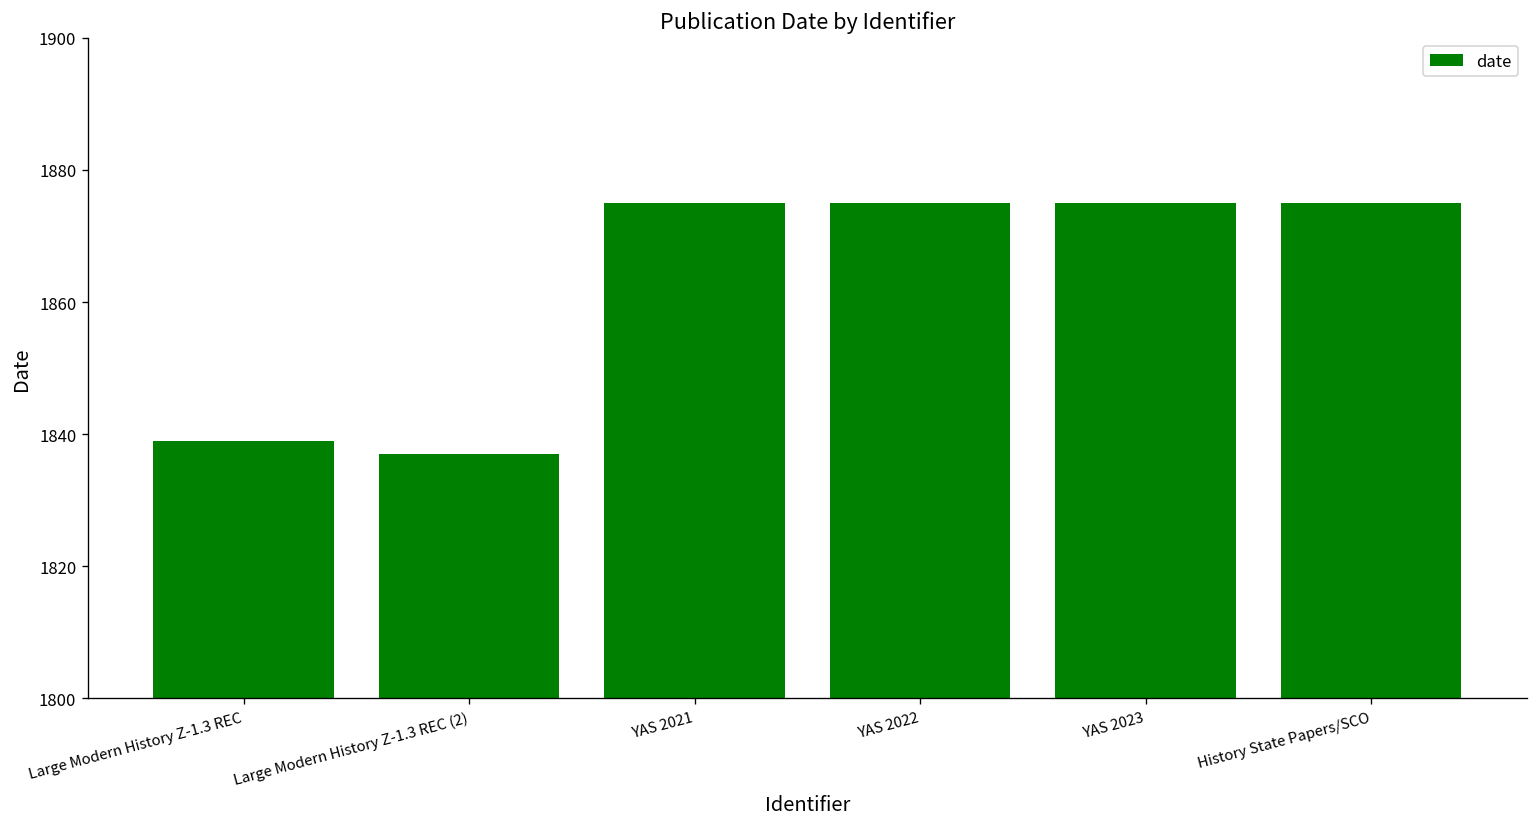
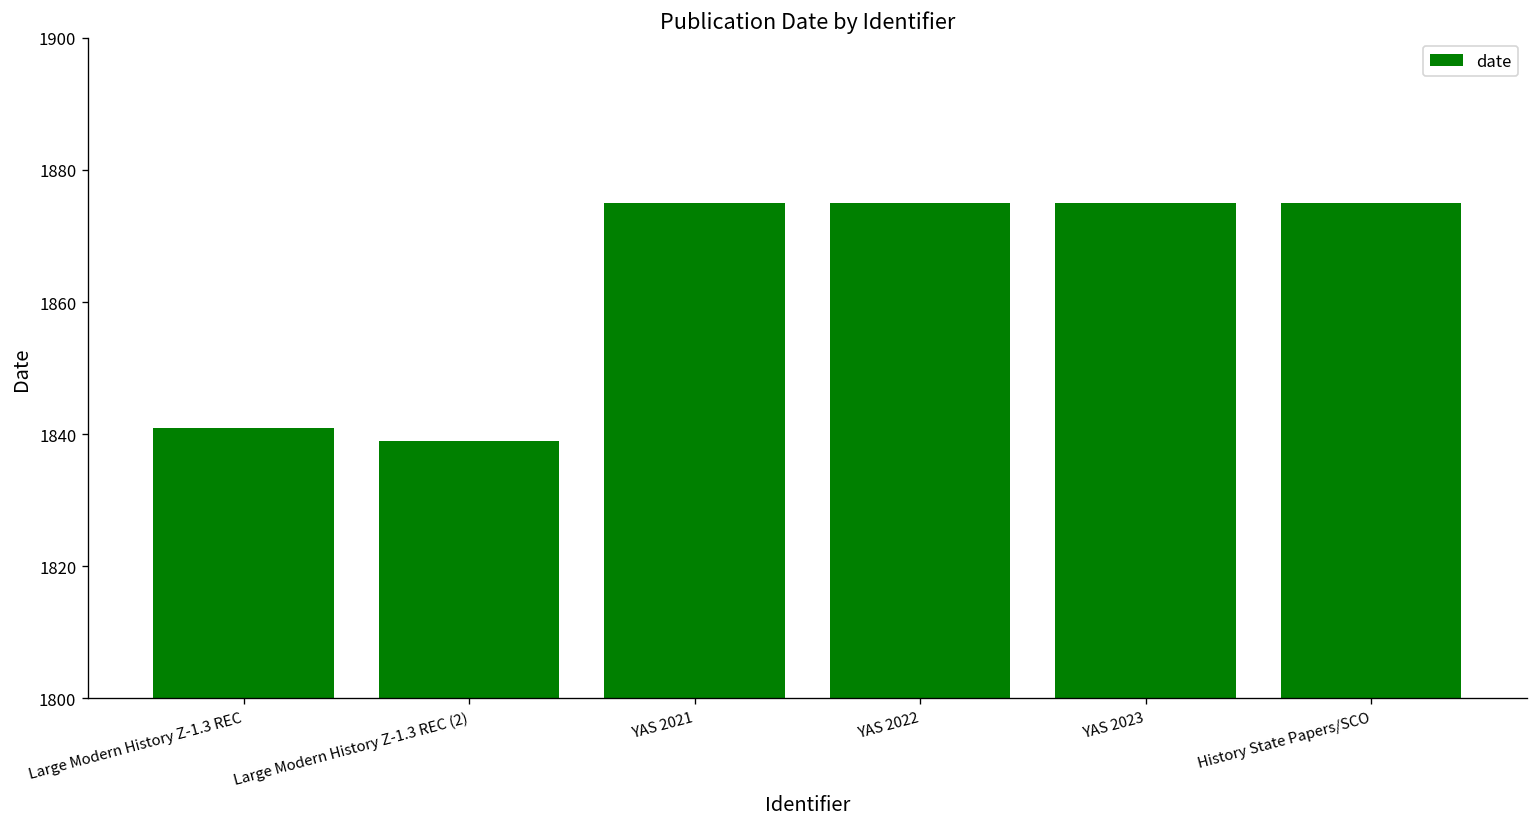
  {
-   "Large Modern History Z-1.3 REC": 1839,
-   "Large Modern History Z-1.3 REC (2)": 1837,
+   "Large Modern History Z-1.3 REC": 1841,
+   "Large Modern History Z-1.3 REC (2)": 1839,
    "YAS 2021": 1875,
    "YAS 2022": 1875,
    "YAS 2023": 1875,
    "History State Papers/SCO": 1875
  }
